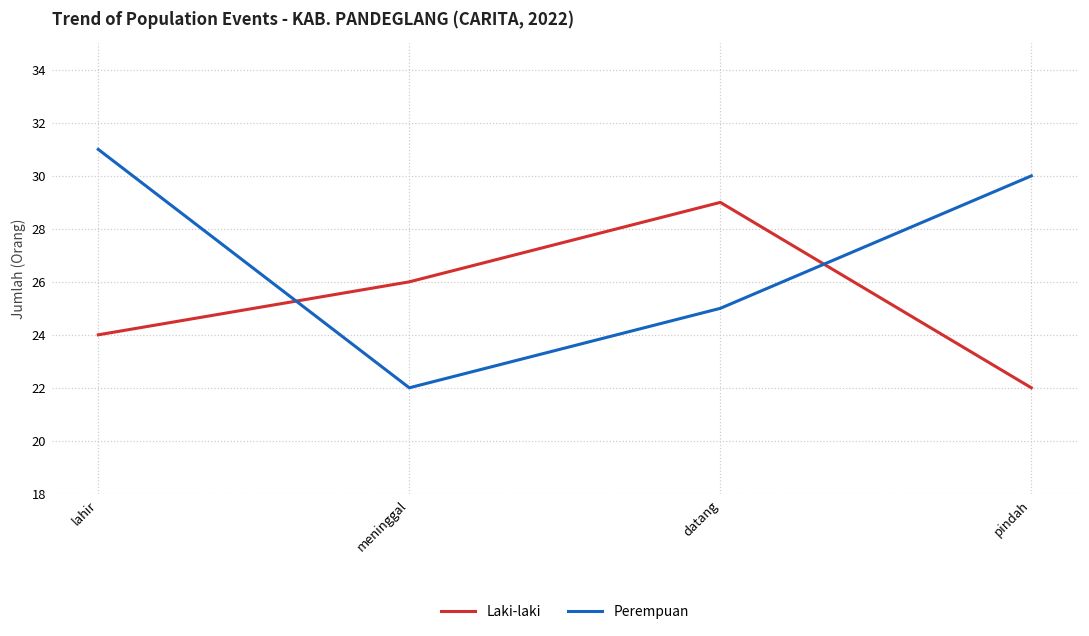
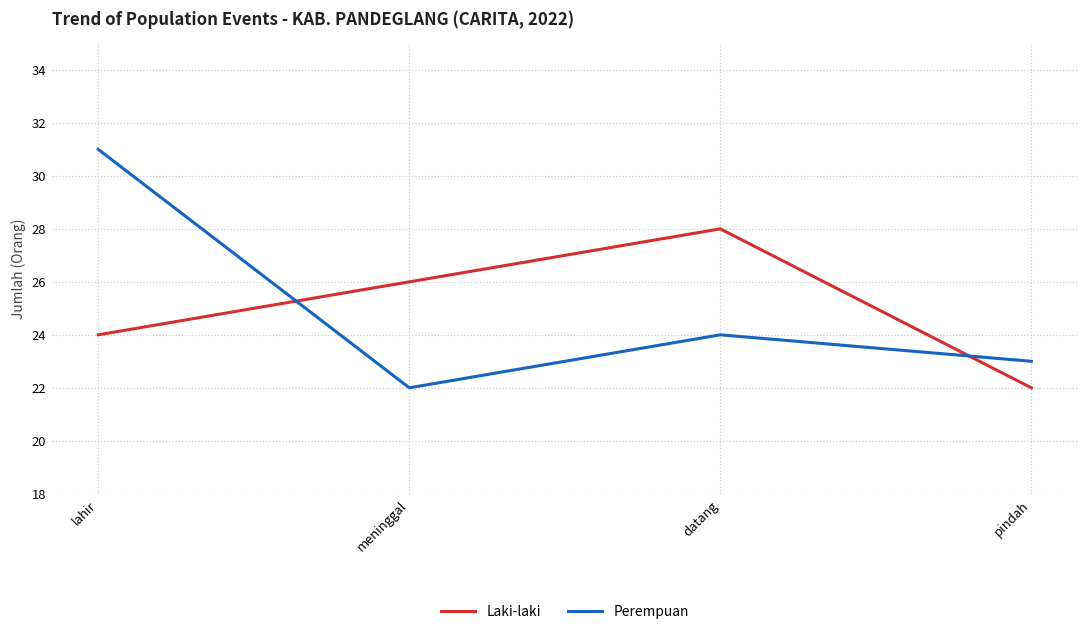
  {
    "Laki-laki": {
      "lahir": 24,
      "meninggal": 26,
-     "datang": 29,
+     "datang": 28,
      "pindah": 22
    },
    "Perempuan": {
      "lahir": 31,
      "meninggal": 22,
-     "datang": 25,
-     "pindah": 30
+     "datang": 24,
+     "pindah": 23
    }
  }
